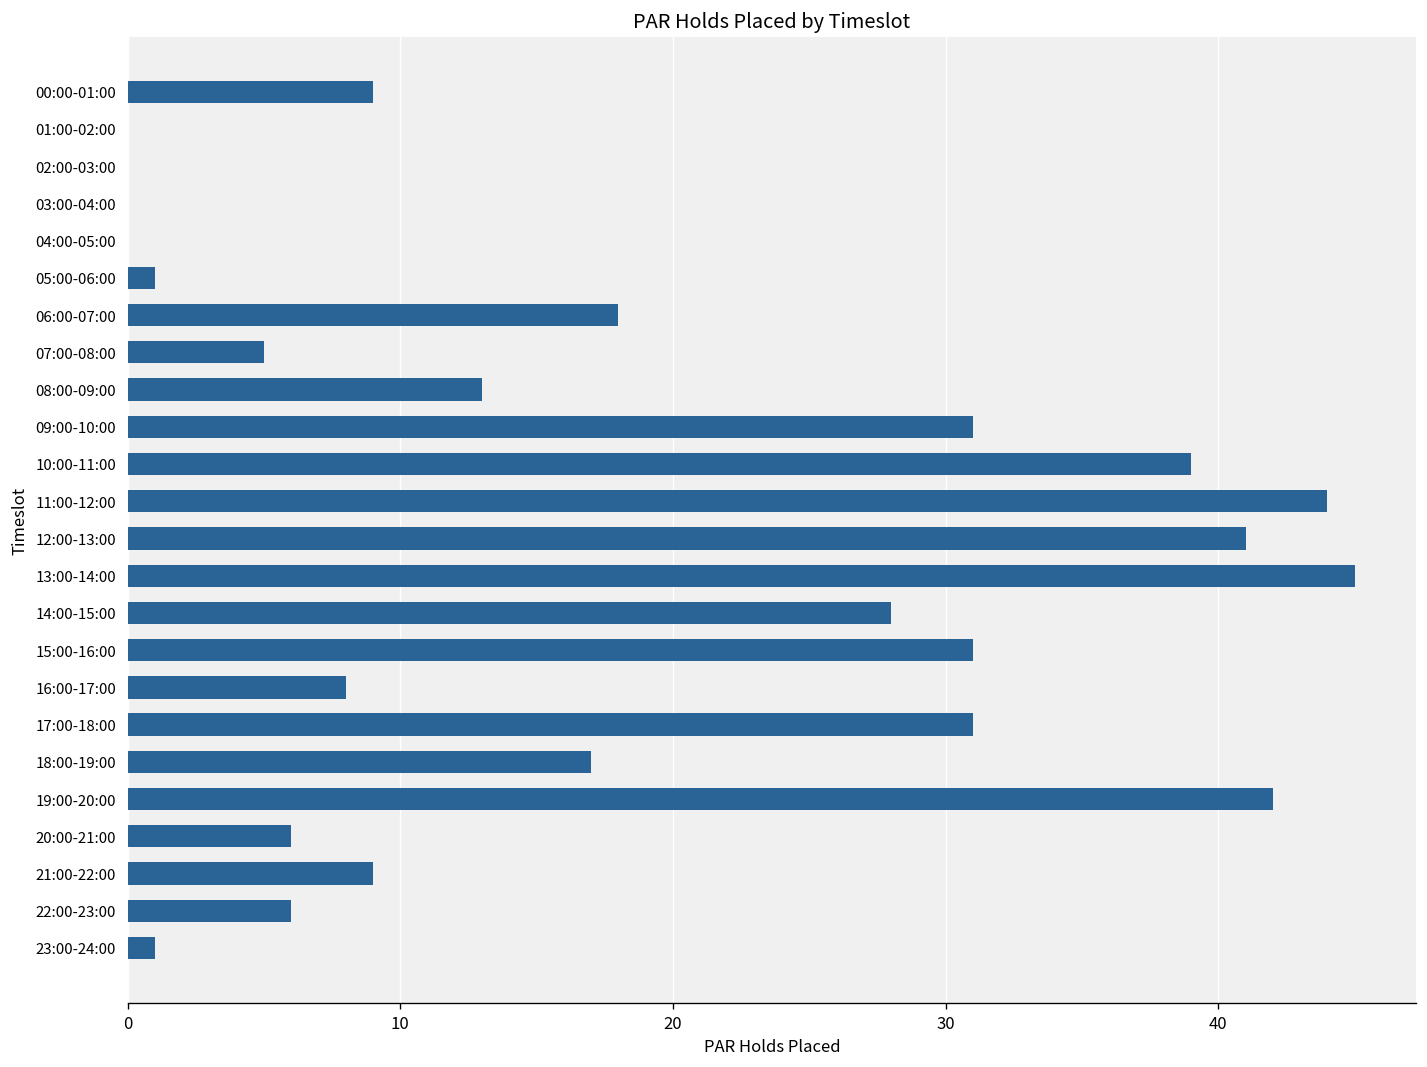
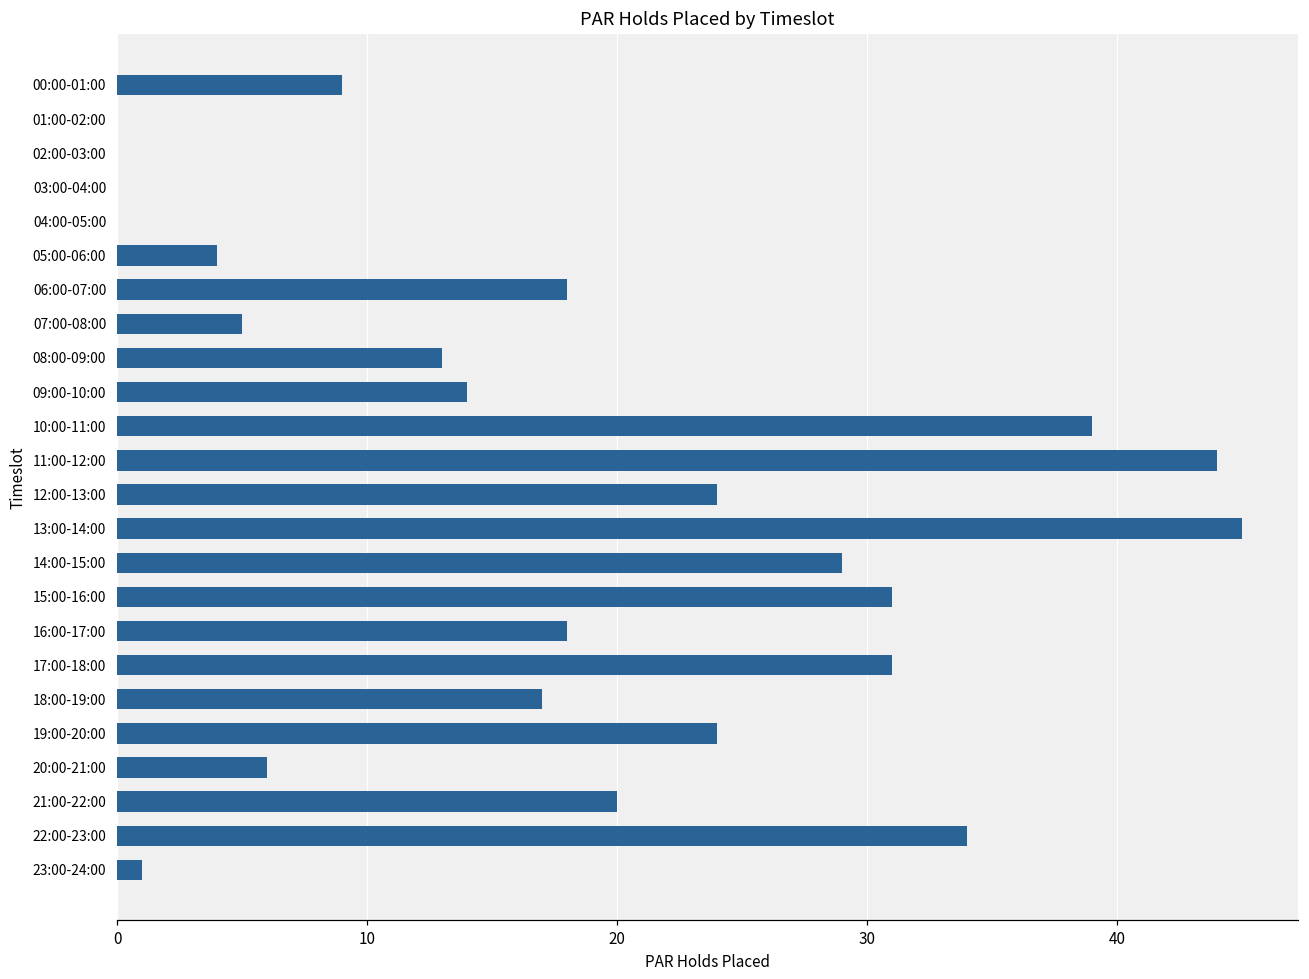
  {
    "00:00-01:00": 9,
    "01:00-02:00": 0,
    "02:00-03:00": 0,
    "03:00-04:00": 0,
    "04:00-05:00": 0,
-   "05:00-06:00": 1,
+   "05:00-06:00": 4,
    "06:00-07:00": 18,
    "07:00-08:00": 5,
    "08:00-09:00": 13,
-   "09:00-10:00": 31,
+   "09:00-10:00": 14,
    "10:00-11:00": 39,
    "11:00-12:00": 44,
-   "12:00-13:00": 41,
+   "12:00-13:00": 24,
    "13:00-14:00": 45,
-   "14:00-15:00": 28,
+   "14:00-15:00": 29,
    "15:00-16:00": 31,
-   "16:00-17:00": 8,
+   "16:00-17:00": 18,
    "17:00-18:00": 31,
    "18:00-19:00": 17,
-   "19:00-20:00": 42,
+   "19:00-20:00": 24,
    "20:00-21:00": 6,
-   "21:00-22:00": 9,
-   "22:00-23:00": 6,
+   "21:00-22:00": 20,
+   "22:00-23:00": 34,
    "23:00-24:00": 1
  }
